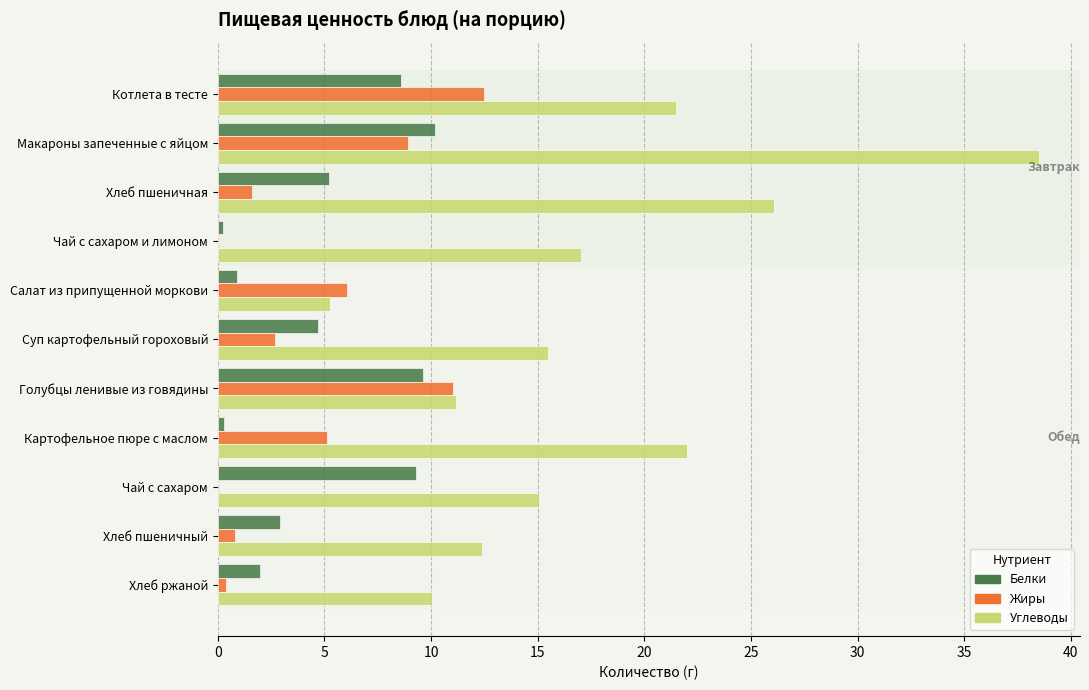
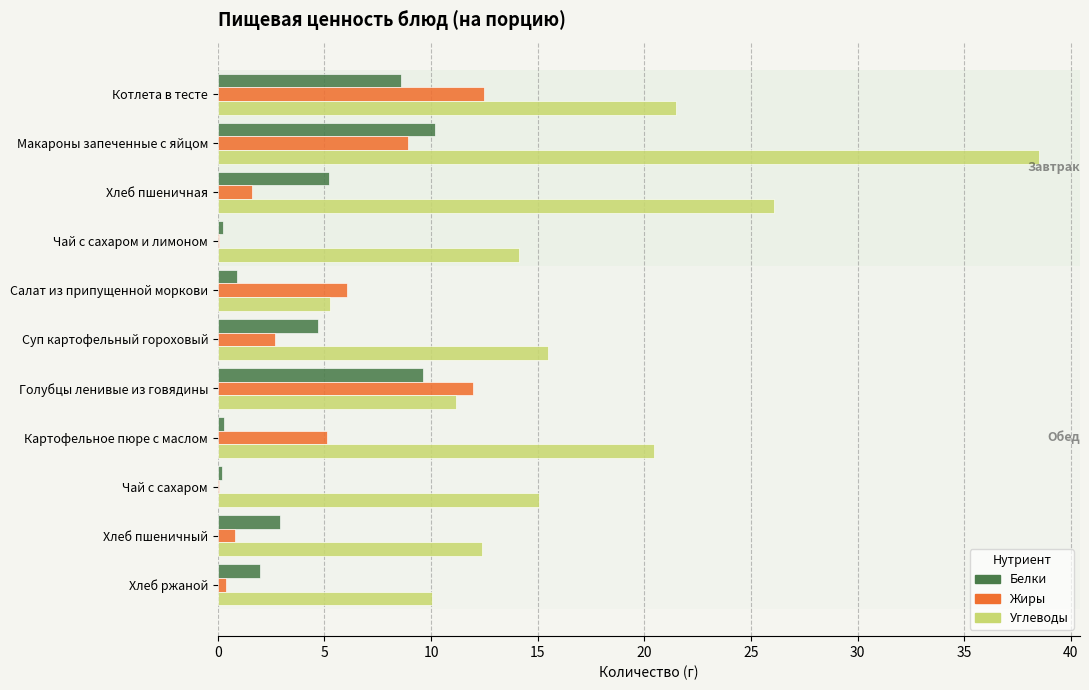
  {
    "Белки": {
      "Котлета в тесте": 8.6,
      "Макароны запеченные с яйцом": 10.2,
      "Хлеб пшеничная": 5.2,
      "Чай с сахаром и лимоном": 0.2,
      "Салат из припущенной моркови": 0.9,
      "Суп картофельный гороховый": 4.7,
      "Голубцы ленивые из говядины": 9.6,
      "Картофельное пюре с маслом": 0.3,
-     "Чай с сахаром": 9.3,
+     "Чай с сахаром": 0.2,
      "Хлеб пшеничный": 2.9,
      "Хлеб ржаной": 2.0
    },
    "Жиры": {
      "Котлета в тесте": 12.5,
      "Макароны запеченные с яйцом": 8.9,
      "Хлеб пшеничная": 1.6,
      "Салат из припущенной моркови": 6.1,
      "Суп картофельный гороховый": 2.7,
-     "Голубцы ленивые из говядины": 11.0,
+     "Голубцы ленивые из говядины": 12.0,
      "Картофельное пюре с маслом": 5.1,
      "Хлеб пшеничный": 0.8,
      "Хлеб ржаной": 0.4
    },
    "Углеводы": {
      "Котлета в тесте": 21.5,
      "Макароны запеченные с яйцом": 38.5,
      "Хлеб пшеничная": 26.1,
-     "Чай с сахаром и лимоном": 17.0,
+     "Чай с сахаром и лимоном": 14.1,
      "Салат из припущенной моркови": 5.2,
      "Суп картофельный гороховый": 15.5,
      "Голубцы ленивые из говядины": 11.2,
-     "Картофельное пюре с маслом": 22.0,
+     "Картофельное пюре с маслом": 20.4,
      "Чай с сахаром": 15.0,
      "Хлеб пшеничный": 12.4,
      "Хлеб ржаной": 10.0
    }
  }
